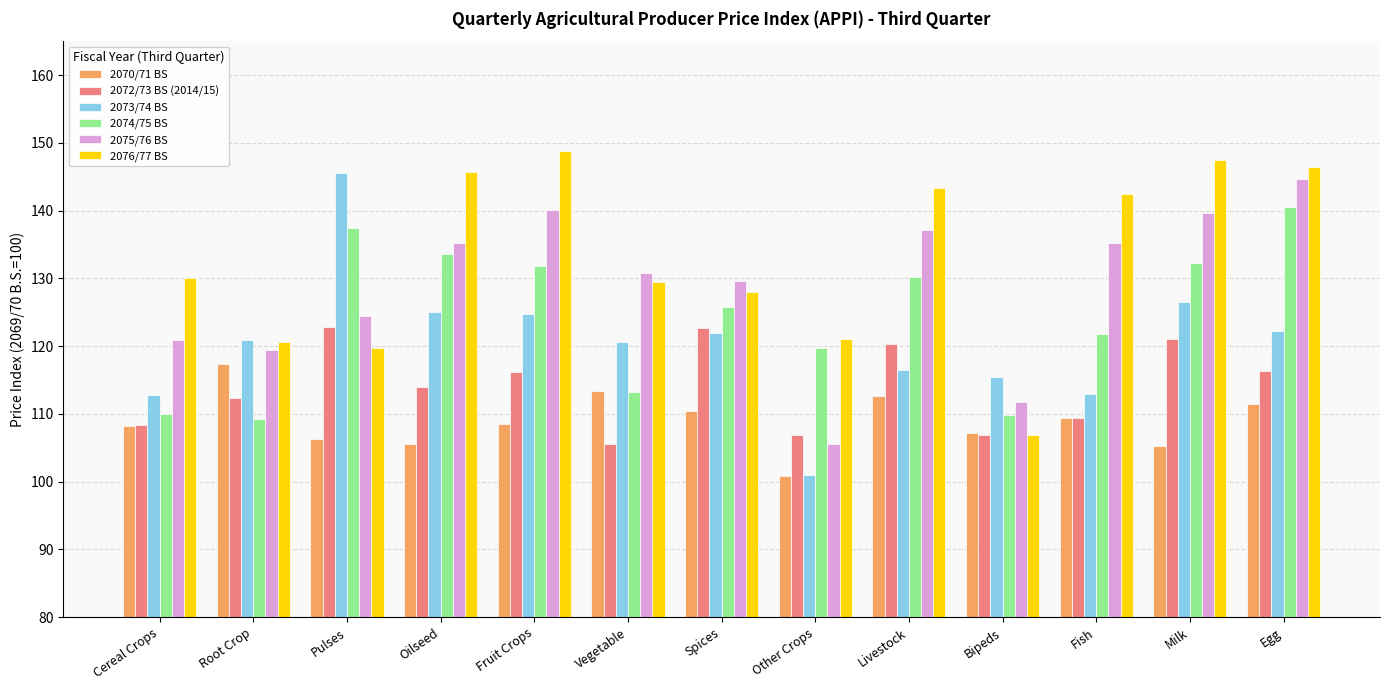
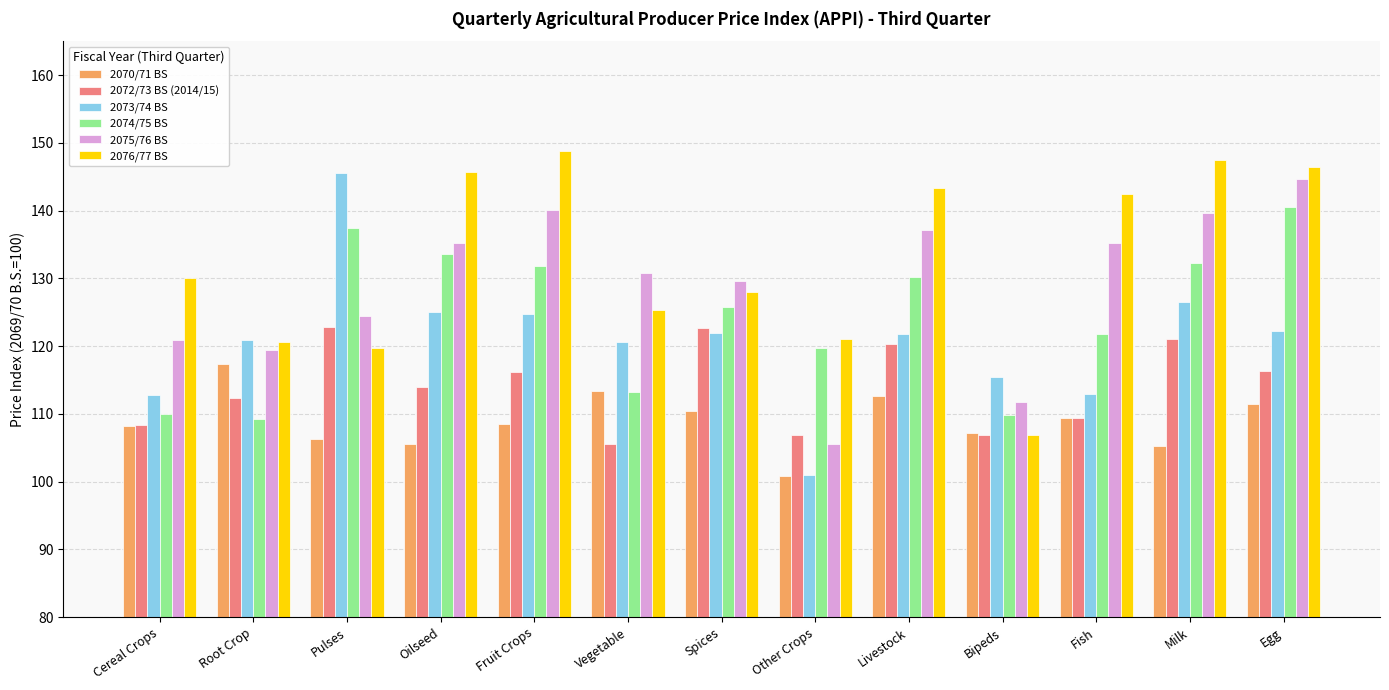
  {
    "2073/74 BS": {
      "Cereal Crops": 113,
      "Root Crop": 121,
      "Pulses": 146,
      "Oilseed": 125,
      "Fruit Crops": 125,
      "Vegetable": 121,
      "Spices": 122,
      "Other Crops": 101,
-     "Livestock": 116,
+     "Livestock": 122,
      "Bipeds": 115,
      "Fish": 113,
      "Milk": 127,
      "Egg": 122
    },
    "2074/75 BS": {
      "Cereal Crops": 110,
      "Root Crop": 109,
      "Pulses": 138,
      "Oilseed": 134,
      "Fruit Crops": 132,
      "Vegetable": 113,
      "Spices": 126,
      "Other Crops": 120,
      "Livestock": 130,
      "Bipeds": 110,
      "Fish": 122,
      "Milk": 132,
      "Egg": 141
    },
    "2075/76 BS": {
      "Cereal Crops": 121,
      "Root Crop": 119,
      "Pulses": 124,
      "Oilseed": 135,
      "Fruit Crops": 140,
      "Vegetable": 131,
      "Spices": 130,
      "Other Crops": 106,
      "Livestock": 137,
      "Bipeds": 112,
      "Fish": 135,
      "Milk": 140,
      "Egg": 145
    },
    "2076/77 BS": {
      "Cereal Crops": 130,
      "Root Crop": 121,
      "Pulses": 120,
      "Oilseed": 146,
      "Fruit Crops": 149,
-     "Vegetable": 129,
+     "Vegetable": 125,
      "Spices": 128,
      "Other Crops": 121,
      "Livestock": 143,
      "Bipeds": 107,
      "Fish": 143,
      "Milk": 147,
      "Egg": 146
    }
  }
